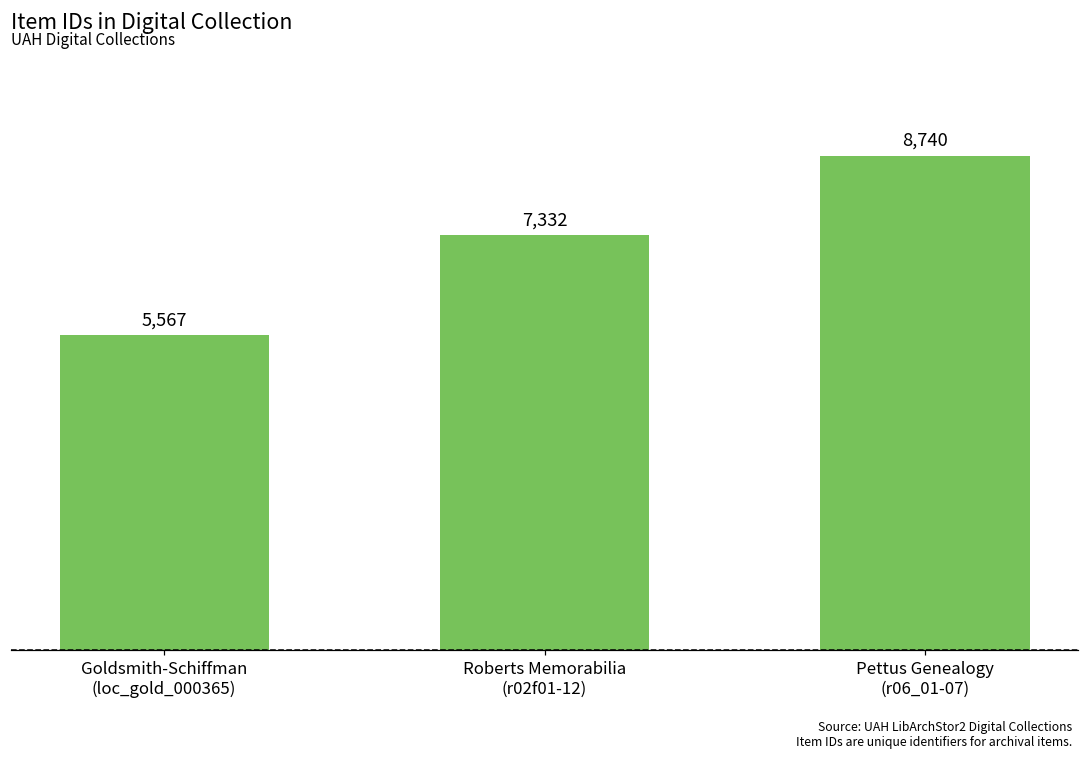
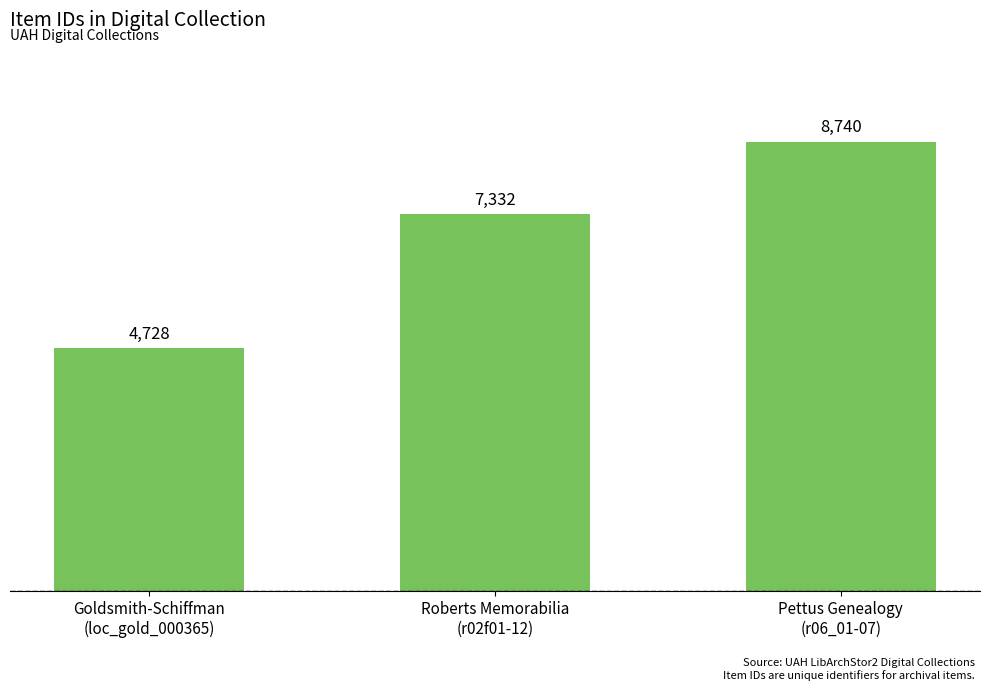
  {
-   "Goldsmith-Schiffman (loc_gold_000365)": "5,567",
+   "Goldsmith-Schiffman (loc_gold_000365)": "4,728",
    "Roberts Memorabilia (r02f01-12)": "7,332",
    "Pettus Genealogy (r06_01-07)": "8,740"
  }
